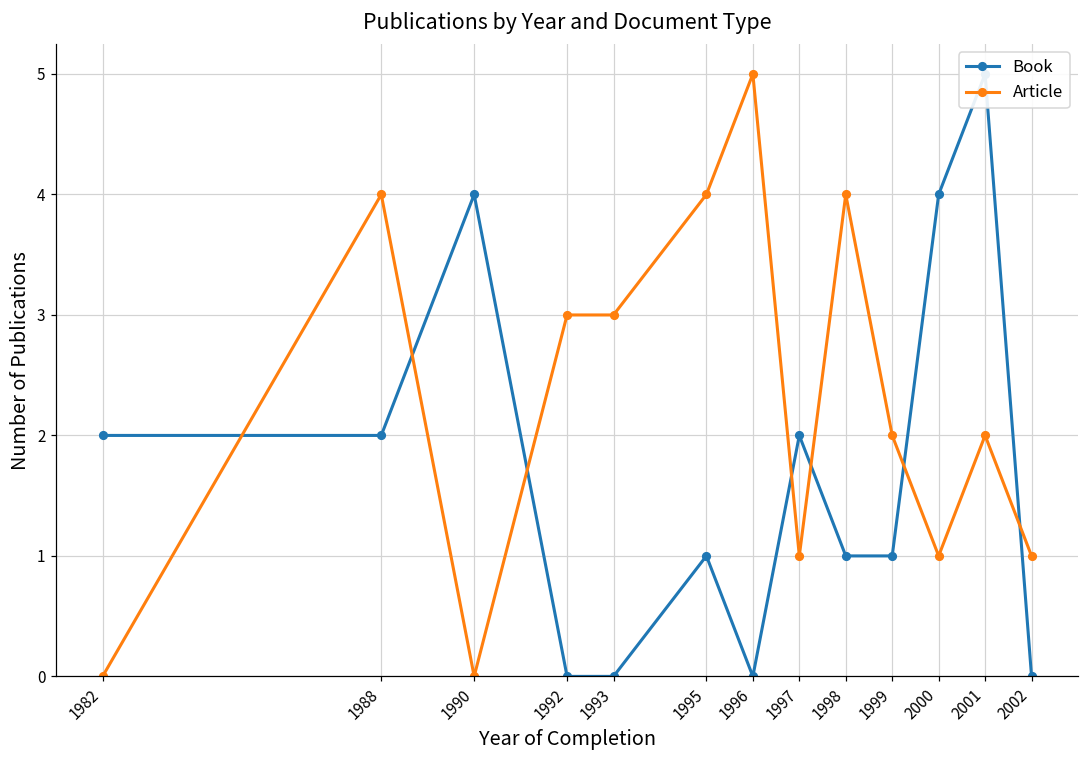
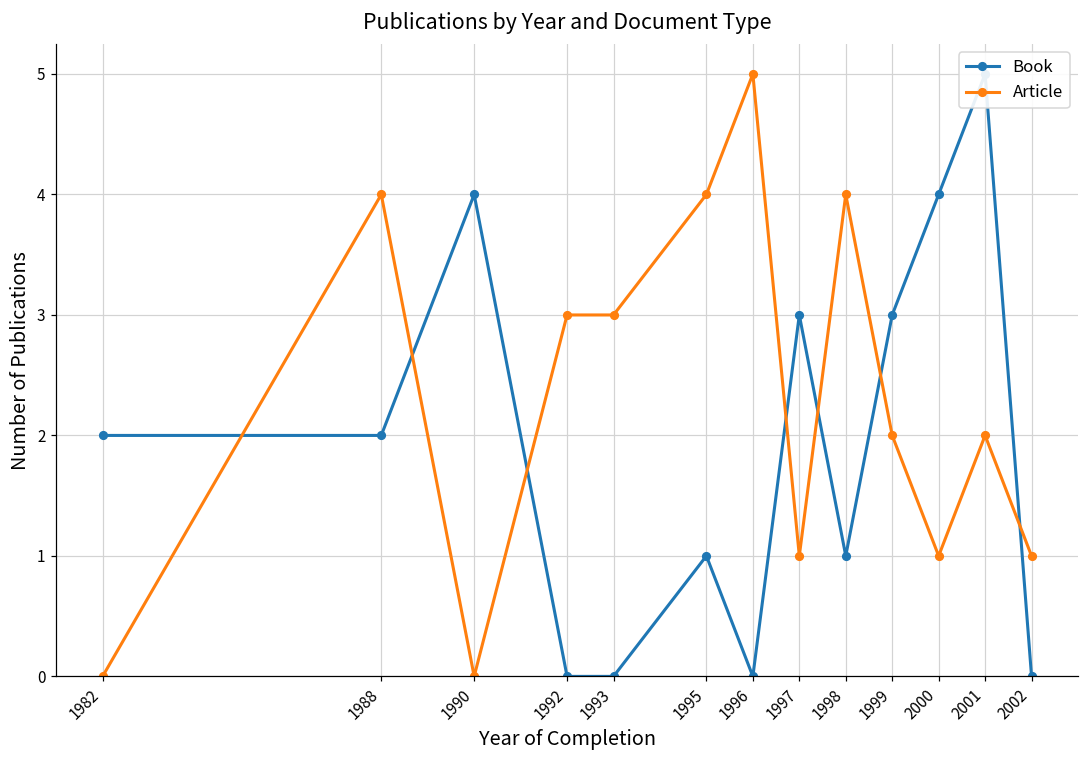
  {
    "Book": {
      "1982": 2,
      "1988": 2,
      "1990": 4,
      "1992": 0,
      "1993": 0,
      "1995": 1,
      "1996": 0,
-     "1997": 2,
+     "1997": 3,
      "1998": 1,
-     "1999": 1,
+     "1999": 3,
      "2000": 4,
      "2002": 0
    },
    "Article": {
      "1982": 0,
      "1988": 4,
      "1990": 0,
      "1992": 3,
      "1993": 3,
      "1995": 4,
      "1996": 5,
      "1997": 1,
      "1998": 4,
      "1999": 2,
      "2000": 1,
      "2001": 2,
      "2002": 1
    }
  }
